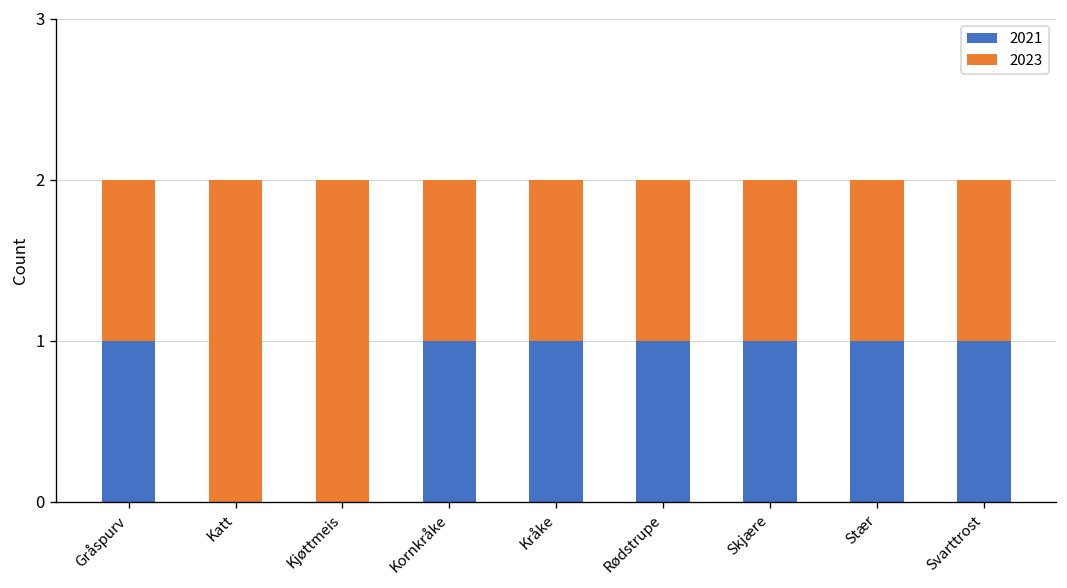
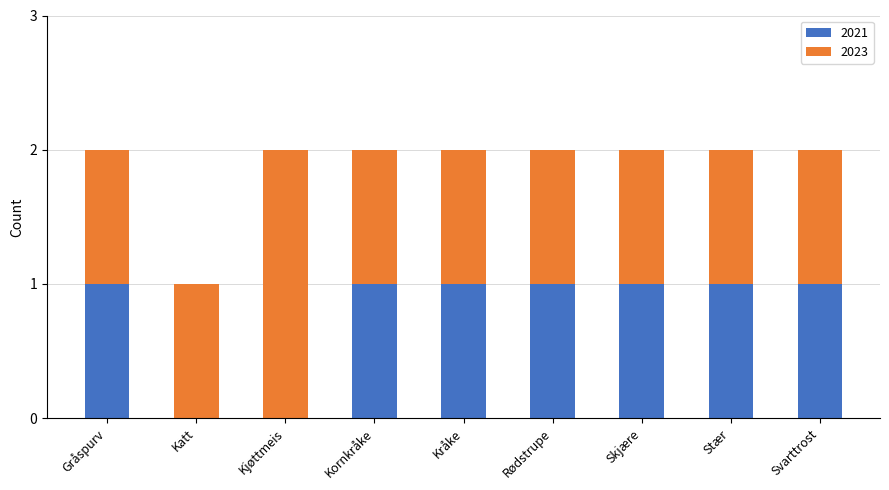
  {
    "2021": {
      "Gråspurv": 1,
      "Katt": 0,
      "Kjøttmeis": 0,
      "Kornkråke": 1,
      "Kråke": 1,
      "Rødstrupe": 1,
      "Skjære": 1,
      "Stær": 1,
      "Svarttrost": 1
    },
    "2023": {
-     "Katt": 2
+     "Katt": 1
    }
  }
